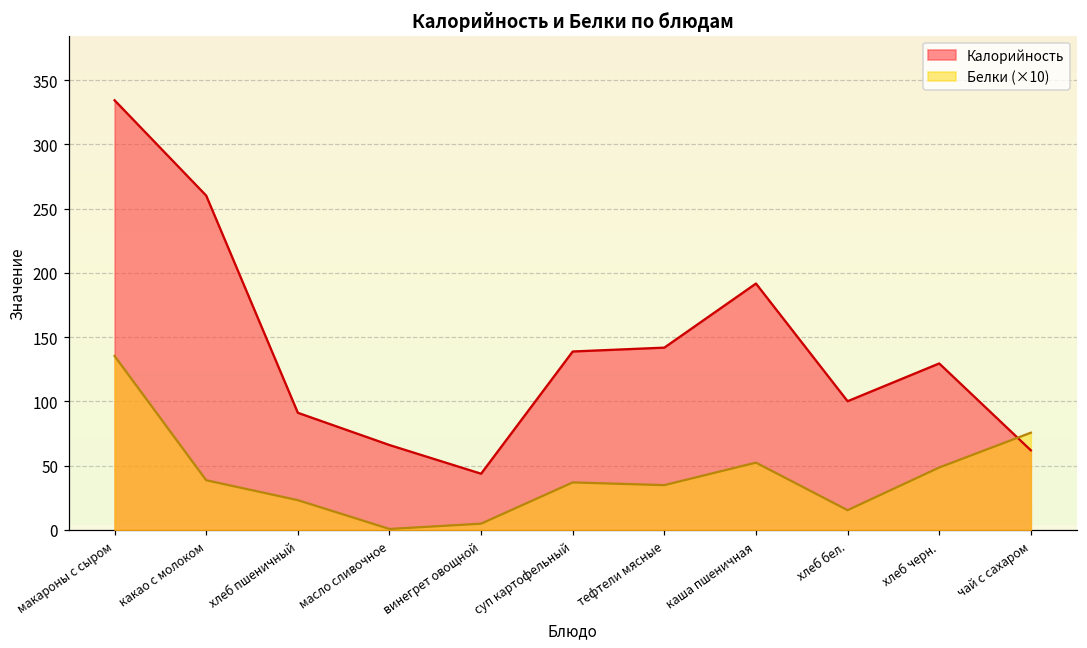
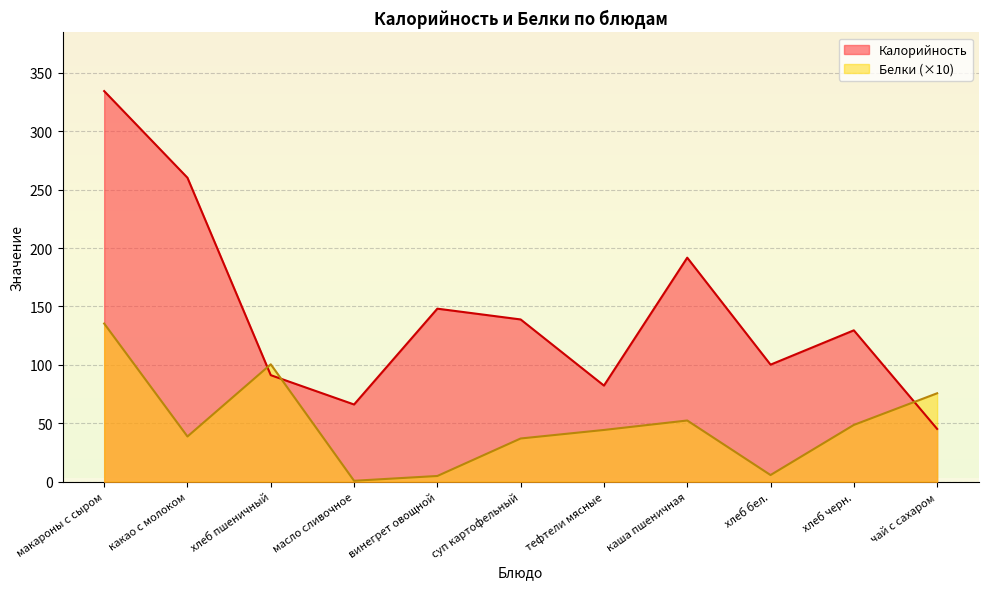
  {
    "Калорийность": {
      "макароны с сыром": 334,
      "какао с молоком": 260,
      "хлеб пшеничный": 91,
      "масло сливочное": 66,
-     "винегрет овощной": 44,
+     "винегрет овощной": 148,
      "суп картофельный": 139,
-     "тефтели мясные": 142,
+     "тефтели мясные": 82,
      "каша пшеничная": 192,
      "хлеб бел.": 100,
      "хлеб черн.": 130,
-     "чай с сахаром": 62
+     "чай с сахаром": 45
    },
    "Белки (×10)": {
      "макароны с сыром": 135,
      "какао с молоком": 39,
-     "хлеб пшеничный": 23,
+     "хлеб пшеничный": 101,
      "масло сливочное": 1,
      "винегрет овощной": 5,
      "суп картофельный": 37,
-     "тефтели мясные": 35,
+     "тефтели мясные": 44,
      "каша пшеничная": 52,
-     "хлеб бел.": 15,
+     "хлеб бел.": 6,
      "хлеб черн.": 49,
      "чай с сахаром": 76
    }
  }
